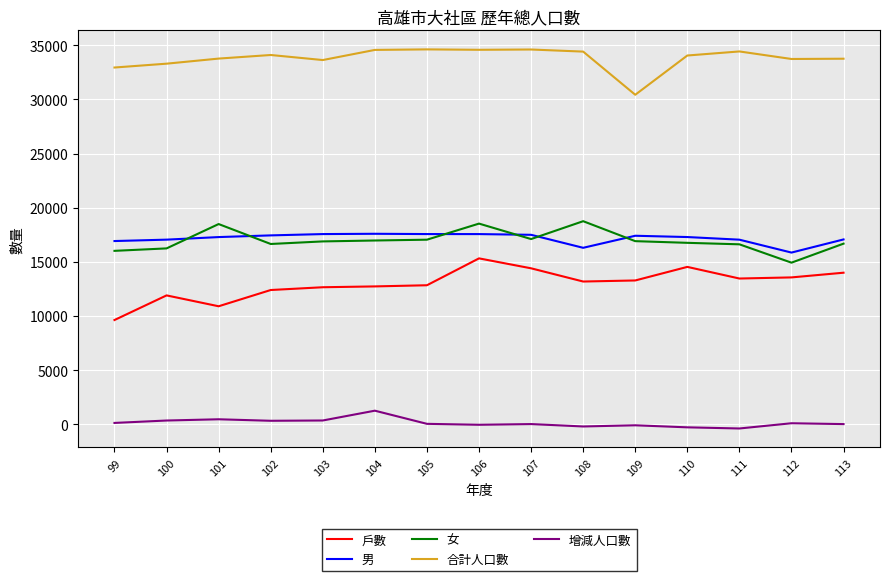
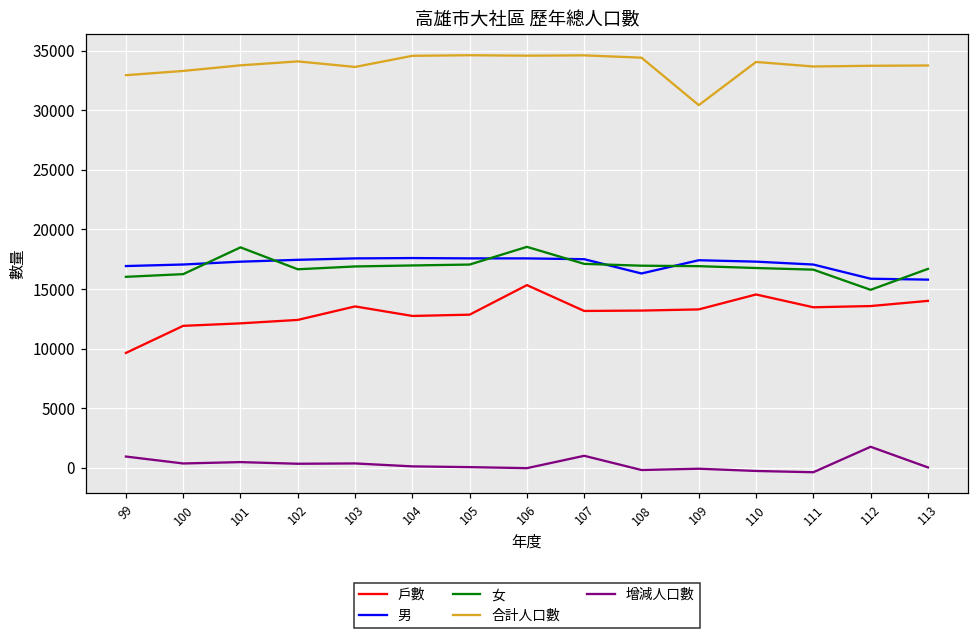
  {
    "戶數": {
      "99": 9600,
      "100": 11900,
-     "101": 10900,
+     "101": 12100,
      "102": 12400,
-     "103": 12700,
+     "103": 13500,
      "104": 12700,
      "105": 12800,
      "106": 15300,
-     "107": 14400,
+     "107": 13200,
      "108": 13200,
      "109": 13300,
      "110": 14500,
      "111": 13500,
      "112": 13600,
      "113": 14000
    },
    "男": {
      "99": 16900,
      "100": 17100,
      "101": 17300,
      "102": 17400,
      "103": 17600,
      "104": 17600,
      "105": 17600,
      "106": 17600,
      "107": 17500,
      "108": 16300,
      "109": 17400,
      "110": 17300,
      "111": 17000,
      "112": 15900,
-     "113": 17100
+     "113": 15800
    },
    "女": {
      "99": 16000,
      "100": 16200,
      "101": 18500,
      "102": 16700,
      "103": 16900,
      "104": 17000,
      "105": 17000,
      "106": 18500,
      "107": 17100,
-     "108": 18800,
+     "108": 17000,
      "109": 16900,
      "110": 16800,
      "111": 16600,
      "112": 14900,
      "113": 16700
    },
    "合計人口數": {
      "99": 32900,
      "100": 33300,
      "101": 33800,
      "102": 34100,
      "103": 33600,
      "104": 34600,
      "105": 34600,
      "106": 34600,
      "107": 34600,
      "108": 34400,
      "109": 30400,
      "110": 34100,
-     "111": 34400,
+     "111": 33700,
      "112": 33700,
      "113": 33800
    },
    "增減人口數": {
-     "99": 100,
+     "99": 900,
      "100": 400,
      "101": 500,
      "102": 300,
      "103": 400,
-     "104": 1300,
+     "104": 100,
      "105": 0,
      "106": 0,
-     "107": 0,
+     "107": 1000,
      "108": -200,
      "109": -100,
      "110": -300,
      "111": -400,
-     "112": 100,
+     "112": 1800,
      "113": 0
    }
  }
